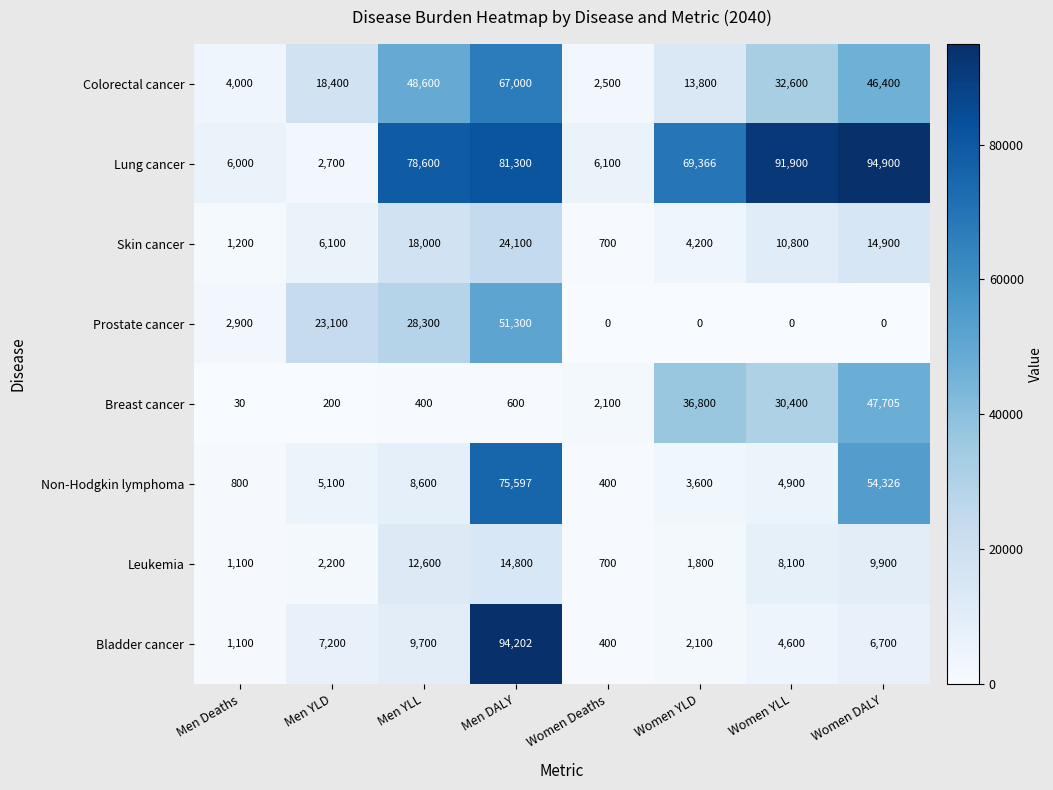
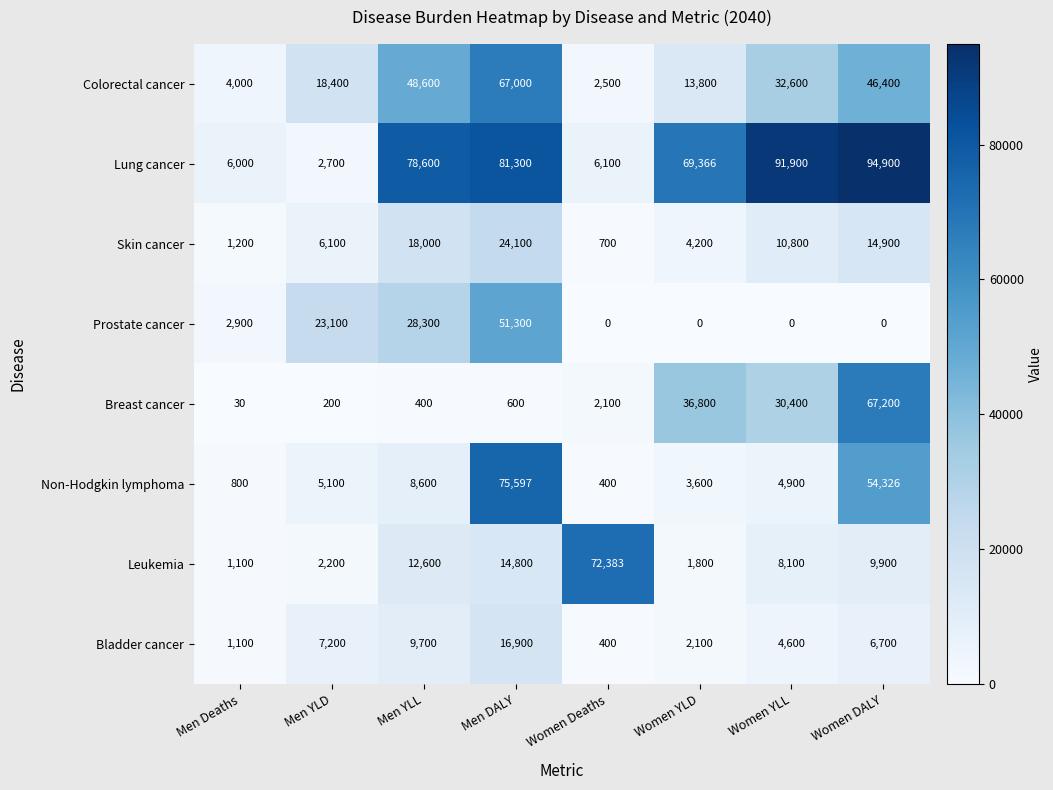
  {
    "Colorectal cancer": {
      "Men Deaths": "4,000",
      "Men YLD": "18,400",
      "Men YLL": "48,600",
      "Men DALY": "67,000",
      "Women Deaths": "2,500",
      "Women YLD": "13,800",
      "Women YLL": "32,600",
      "Women DALY": "46,400"
    },
    "Lung cancer": {
      "Men Deaths": "6,000",
      "Men YLD": "2,700",
      "Men YLL": "78,600",
      "Men DALY": "81,300",
      "Women Deaths": "6,100",
      "Women YLD": "69,366",
      "Women YLL": "91,900",
      "Women DALY": "94,900"
    },
    "Skin cancer": {
      "Men Deaths": "1,200",
      "Men YLD": "6,100",
      "Men YLL": "18,000",
      "Men DALY": "24,100",
      "Women Deaths": "700",
      "Women YLD": "4,200",
      "Women YLL": "10,800",
      "Women DALY": "14,900"
    },
    "Prostate cancer": {
      "Men Deaths": "2,900",
      "Men YLD": "23,100",
      "Men YLL": "28,300",
      "Men DALY": "51,300",
      "Women Deaths": "0",
      "Women YLD": "0",
      "Women YLL": "0",
      "Women DALY": "0"
    },
    "Breast cancer": {
      "Men Deaths": "30",
      "Men YLD": "200",
      "Men YLL": "400",
      "Men DALY": "600",
      "Women Deaths": "2,100",
      "Women YLD": "36,800",
      "Women YLL": "30,400",
-     "Women DALY": "47,705"
+     "Women DALY": "67,200"
    },
    "Non-Hodgkin lymphoma": {
      "Men Deaths": "800",
      "Men YLD": "5,100",
      "Men YLL": "8,600",
      "Men DALY": "75,597",
      "Women Deaths": "400",
      "Women YLD": "3,600",
      "Women YLL": "4,900",
      "Women DALY": "54,326"
    },
    "Leukemia": {
      "Men Deaths": "1,100",
      "Men YLD": "2,200",
      "Men YLL": "12,600",
      "Men DALY": "14,800",
-     "Women Deaths": "700",
+     "Women Deaths": "72,383",
      "Women YLD": "1,800",
      "Women YLL": "8,100",
      "Women DALY": "9,900"
    },
    "Bladder cancer": {
      "Men Deaths": "1,100",
      "Men YLD": "7,200",
      "Men YLL": "9,700",
-     "Men DALY": "94,202",
+     "Men DALY": "16,900",
      "Women Deaths": "400",
      "Women YLD": "2,100",
      "Women YLL": "4,600",
      "Women DALY": "6,700"
    }
  }
